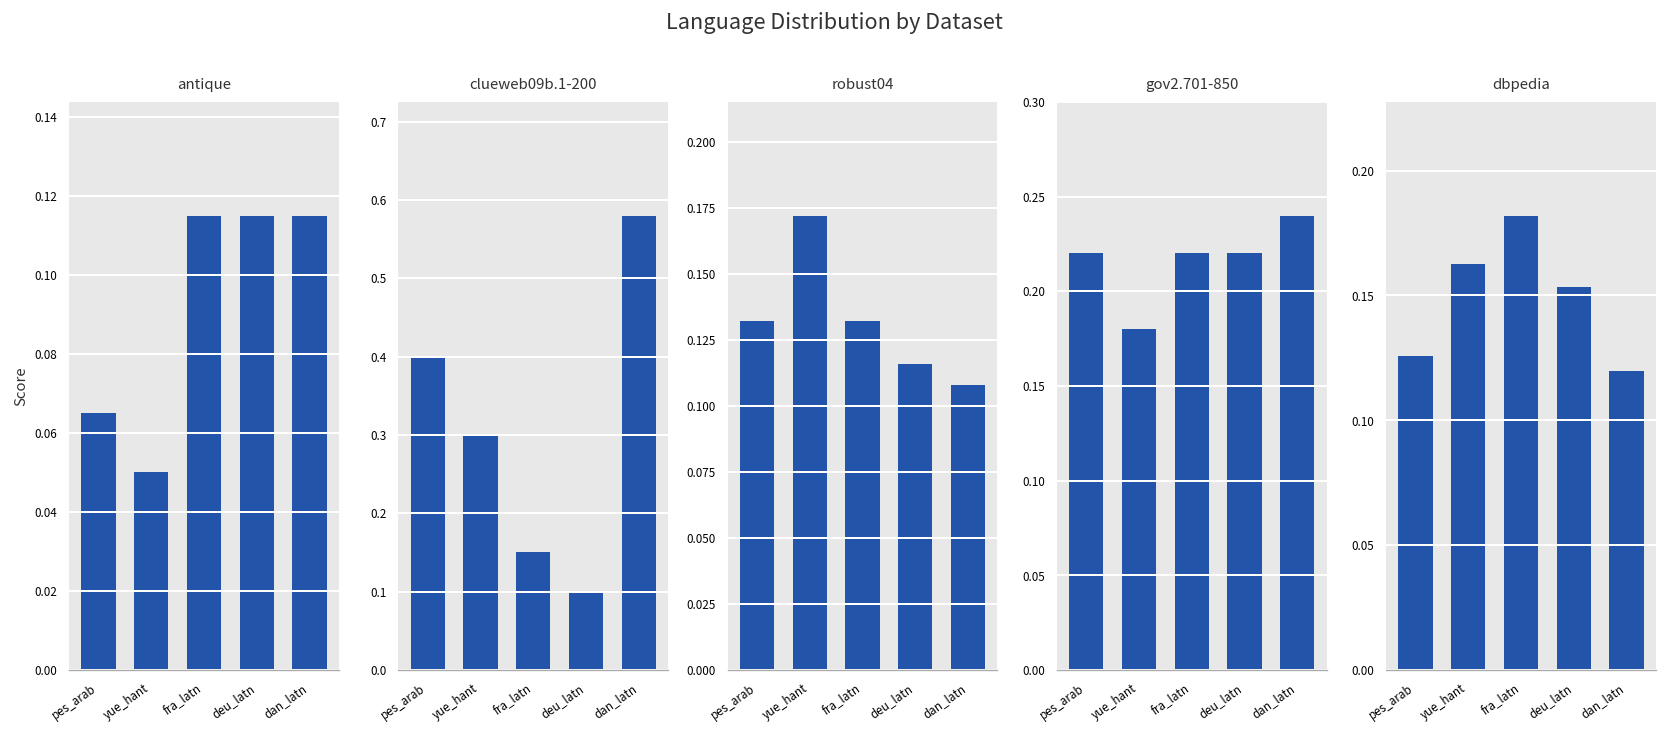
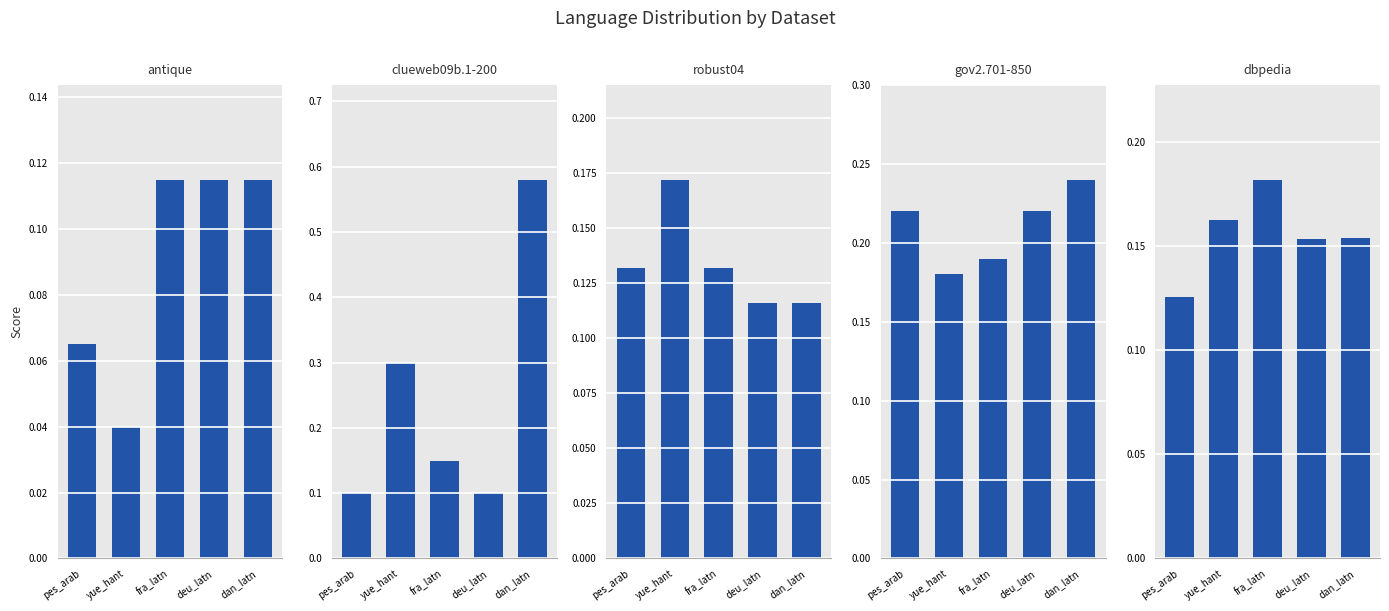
  {
    "antique": {
      "pes_arab": 0.065,
-     "yue_hant": 0.05,
+     "yue_hant": 0.04,
      "fra_latn": 0.115,
      "deu_latn": 0.115,
      "dan_latn": 0.115
    },
    "clueweb09b.1-200": {
-     "pes_arab": 0.4,
+     "pes_arab": 0.1,
      "yue_hant": 0.3,
      "fra_latn": 0.15,
      "deu_latn": 0.1,
      "dan_latn": 0.58
    },
    "robust04": {
      "pes_arab": 0.132,
      "yue_hant": 0.172,
      "fra_latn": 0.132,
      "deu_latn": 0.116,
-     "dan_latn": 0.108
+     "dan_latn": 0.116
    },
    "gov2.701-850": {
      "pes_arab": 0.22,
      "yue_hant": 0.18,
-     "fra_latn": 0.22,
+     "fra_latn": 0.19,
      "deu_latn": 0.22,
      "dan_latn": 0.24
    },
    "dbpedia": {
      "pes_arab": 0.126,
      "yue_hant": 0.163,
      "fra_latn": 0.182,
      "deu_latn": 0.153,
-     "dan_latn": 0.120
+     "dan_latn": 0.154
    }
  }
